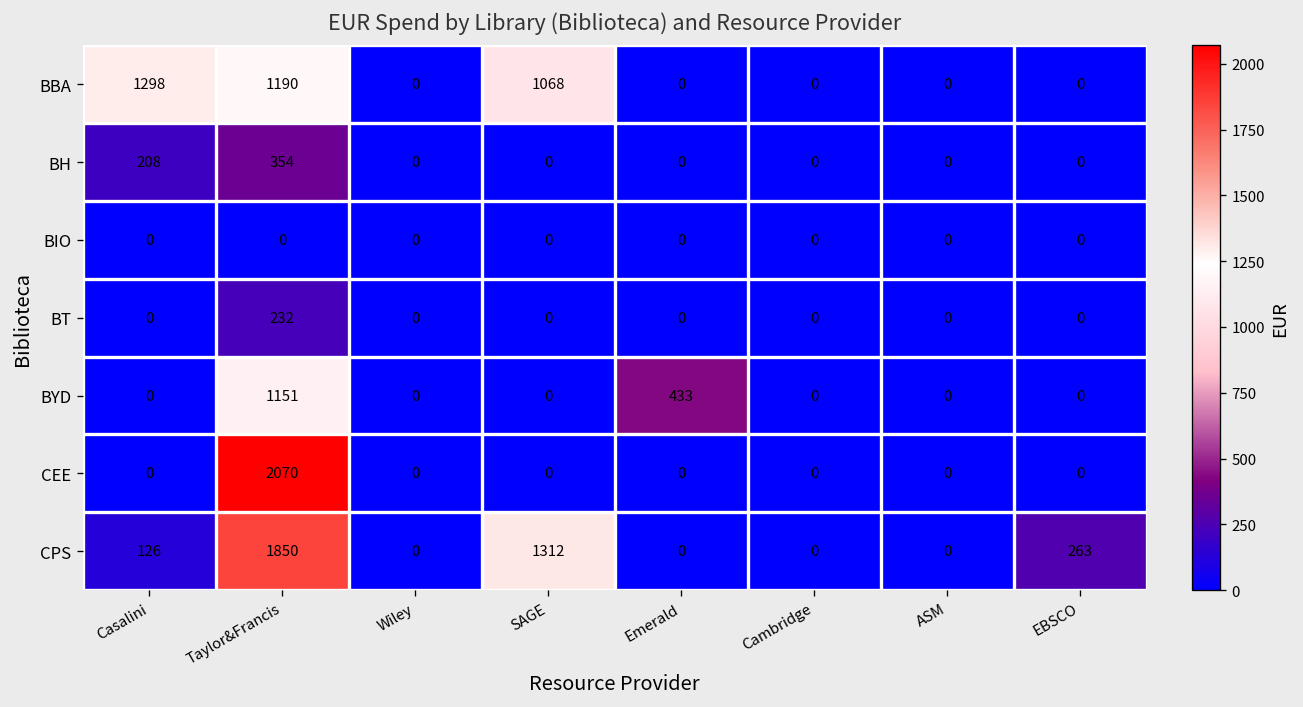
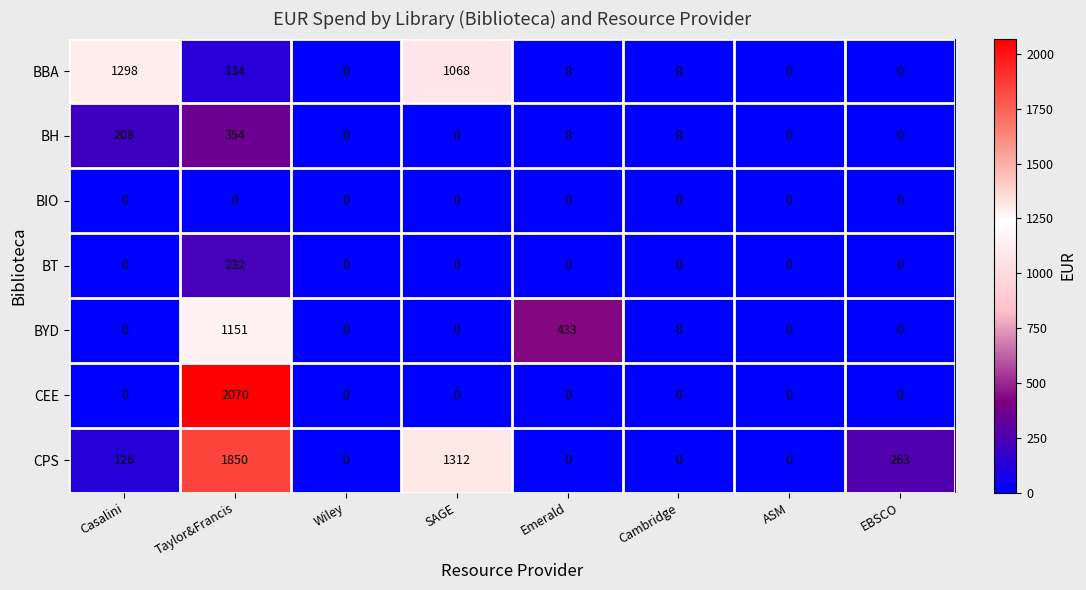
  {
    "BBA": {
      "Casalini": 1298,
-     "Taylor&Francis": 1190,
+     "Taylor&Francis": 134,
      "Wiley": 0,
      "SAGE": 1068,
      "Emerald": 0,
      "Cambridge": 0,
      "ASM": 0,
      "EBSCO": 0
    },
    "BH": {
      "Casalini": 208,
      "Taylor&Francis": 354,
      "Wiley": 0,
      "SAGE": 0,
      "Emerald": 0,
      "Cambridge": 0,
      "ASM": 0,
      "EBSCO": 0
    },
    "BIO": {
      "Casalini": 0,
      "Taylor&Francis": 0,
      "Wiley": 0,
      "SAGE": 0,
      "Emerald": 0,
      "Cambridge": 0,
      "ASM": 0,
      "EBSCO": 0
    },
    "BT": {
      "Casalini": 0,
      "Taylor&Francis": 232,
      "Wiley": 0,
      "SAGE": 0,
      "Emerald": 0,
      "Cambridge": 0,
      "ASM": 0,
      "EBSCO": 0
    },
    "BYD": {
      "Casalini": 0,
      "Taylor&Francis": 1151,
      "Wiley": 0,
      "SAGE": 0,
      "Emerald": 433,
      "Cambridge": 0,
      "ASM": 0,
      "EBSCO": 0
    },
    "CEE": {
      "Casalini": 0,
      "Taylor&Francis": 2070,
      "Wiley": 0,
      "SAGE": 0,
      "Emerald": 0,
      "Cambridge": 0,
      "ASM": 0,
      "EBSCO": 0
    },
    "CPS": {
      "Casalini": 126,
      "Taylor&Francis": 1850,
      "Wiley": 0,
      "SAGE": 1312,
      "Emerald": 0,
      "Cambridge": 0,
      "ASM": 0,
      "EBSCO": 263
    }
  }
